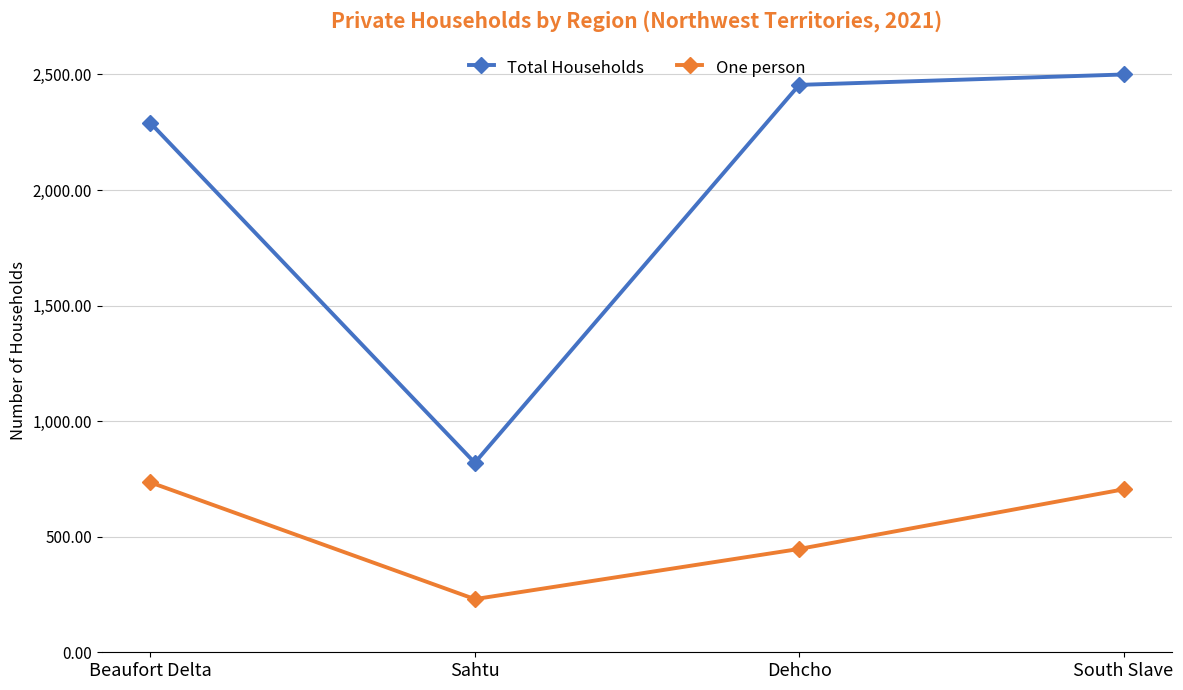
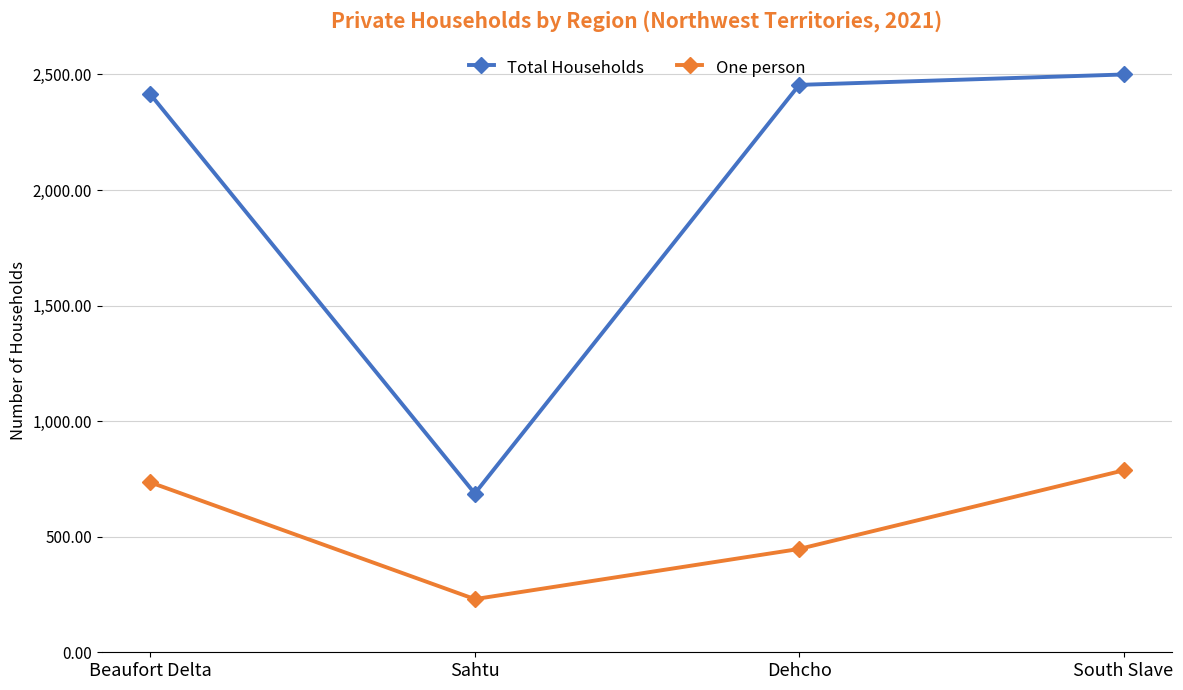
  {
    "Total Households": {
-     "Beaufort Delta": "2,290",
-     "Sahtu": "820",
+     "Beaufort Delta": "2,410",
+     "Sahtu": "690",
      "Dehcho": "2,460",
      "South Slave": "2,500"
    },
    "One person": {
      "Beaufort Delta": "740",
      "Sahtu": "230",
      "Dehcho": "450",
-     "South Slave": "710"
+     "South Slave": "790"
    }
  }
